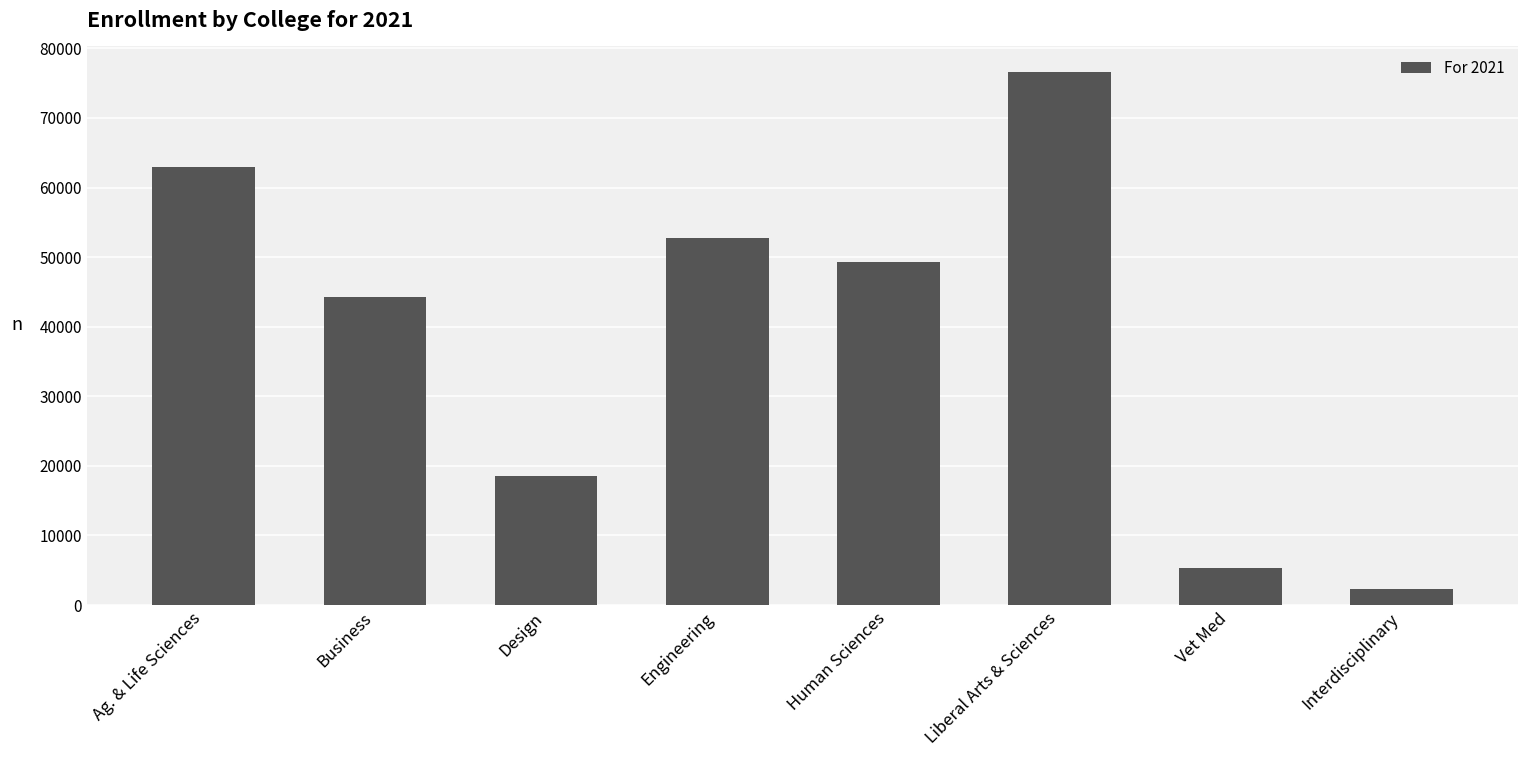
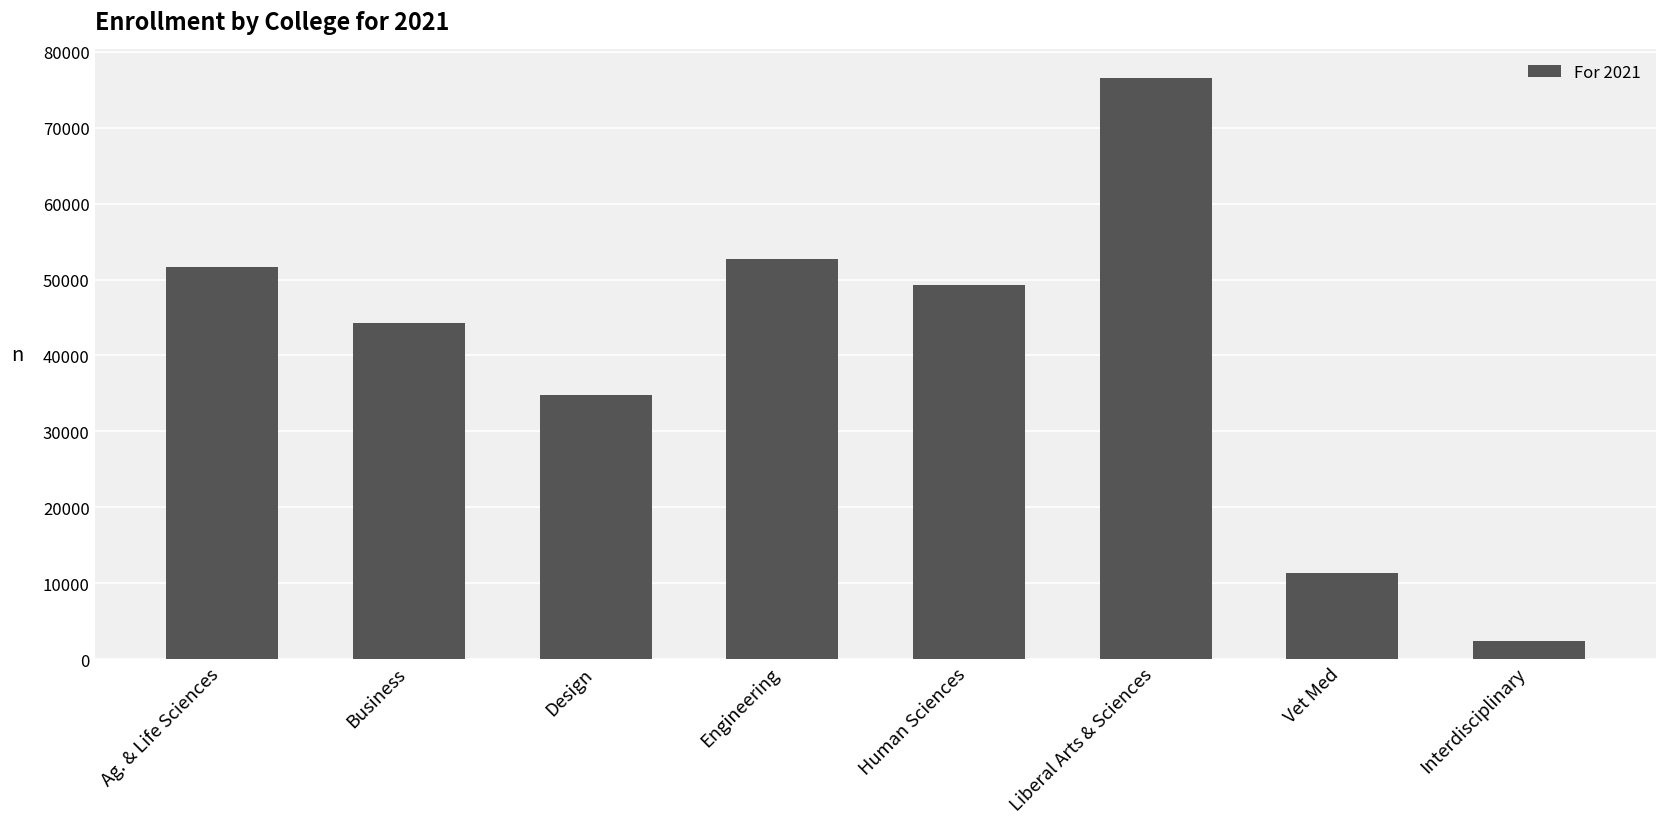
  {
-   "Ag. & Life Sciences": 63000,
+   "Ag. & Life Sciences": 52000,
    "Business": 44000,
-   "Design": 19000,
+   "Design": 35000,
    "Engineering": 53000,
    "Human Sciences": 49000,
    "Liberal Arts & Sciences": 77000,
-   "Vet Med": 5000,
+   "Vet Med": 11000,
    "Interdisciplinary": 2000
  }
